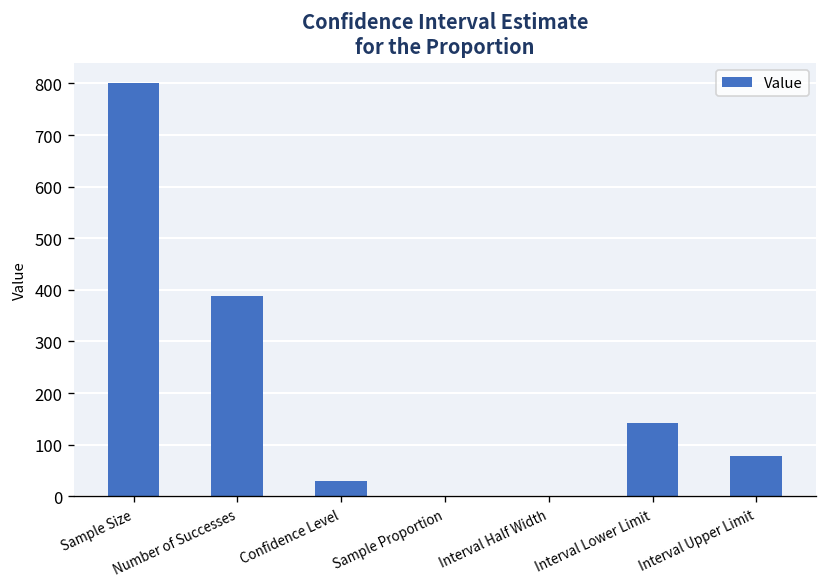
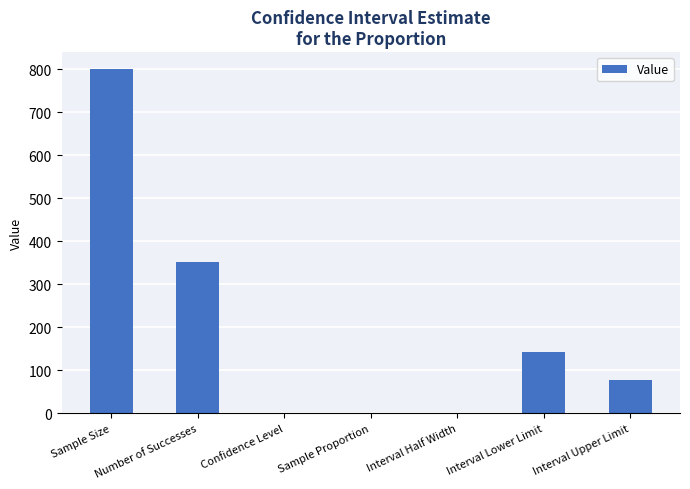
  {
    "Sample Size": 800,
-   "Number of Successes": 390,
-   "Confidence Level": 30,
+   "Number of Successes": 350,
+   "Confidence Level": 0,
    "Interval Lower Limit": 140,
    "Interval Upper Limit": 80
  }
